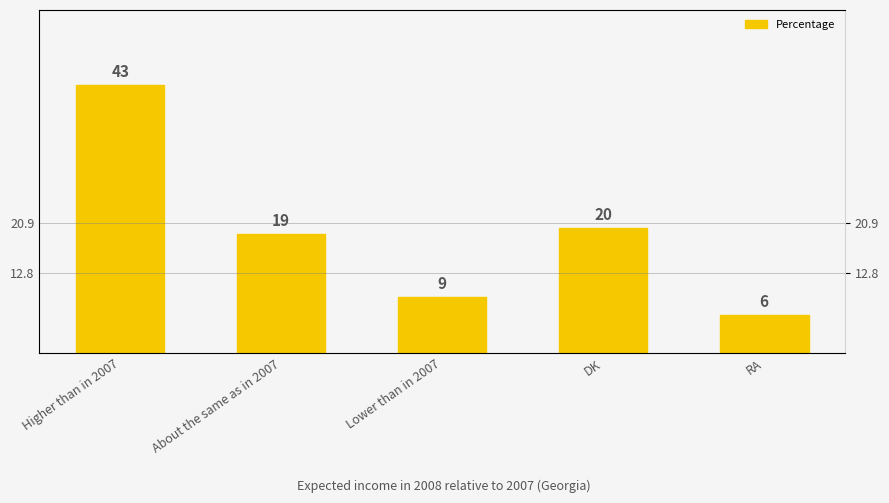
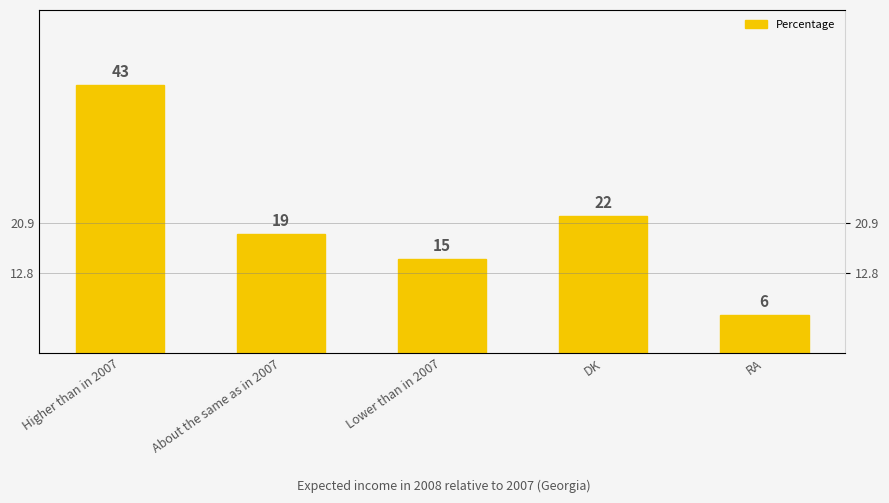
  {
    "Higher than in 2007": 43,
    "About the same as in 2007": 19,
-   "Lower than in 2007": 9,
-   "DK": 20,
+   "Lower than in 2007": 15,
+   "DK": 22,
    "RA": 6
  }
